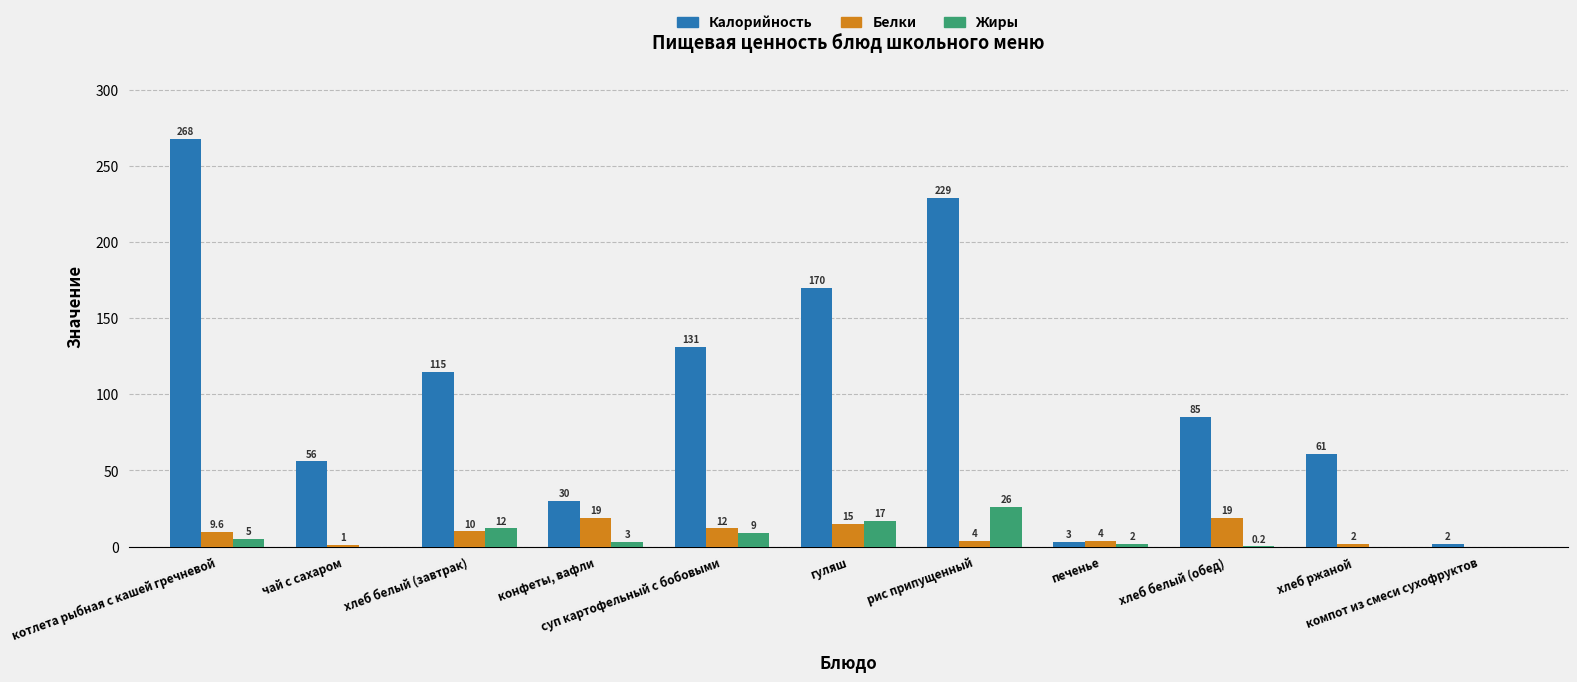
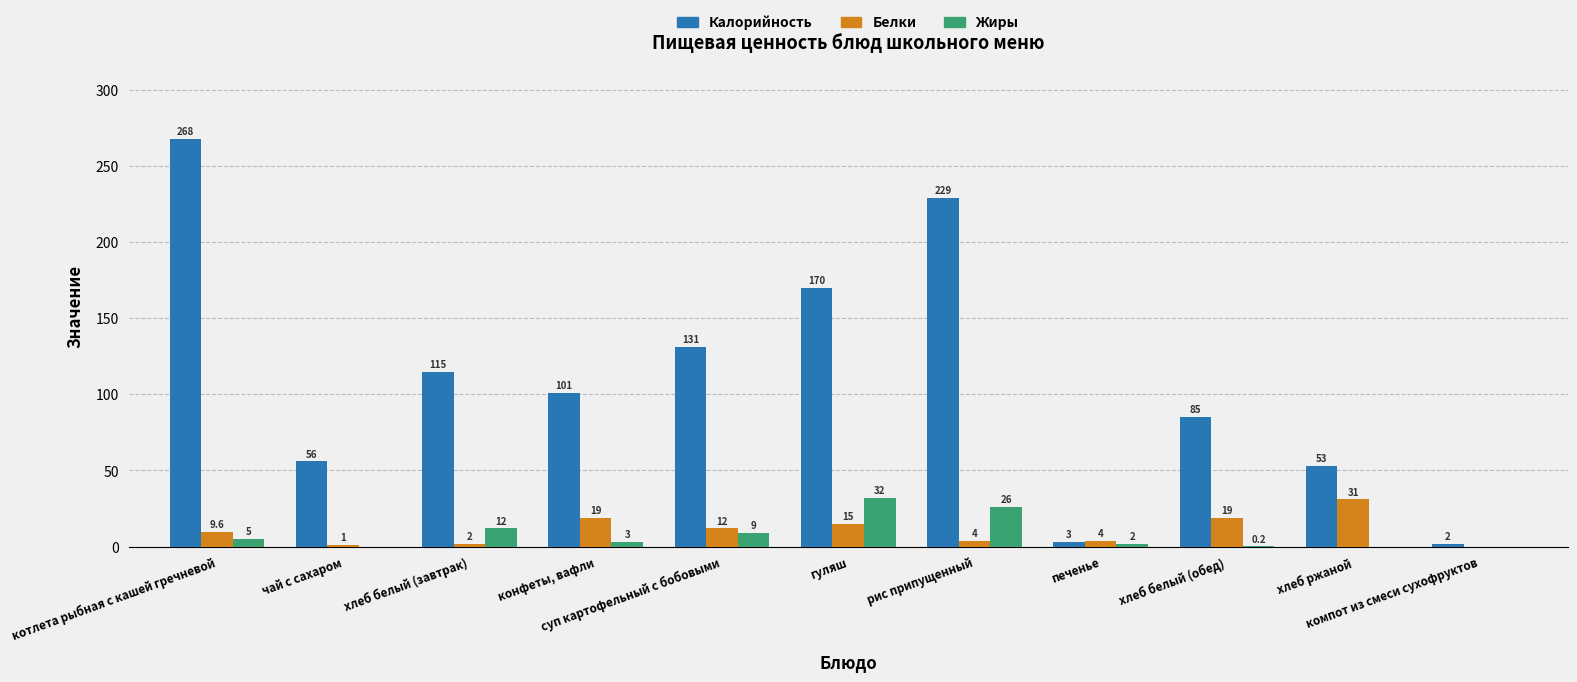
  {
    "Калорийность": {
      "котлета рыбная с кашей гречневой": 268,
      "чай с сахаром": 56,
      "хлеб белый (завтрак)": 115,
-     "конфеты, вафли": 30,
+     "конфеты, вафли": 101,
      "суп картофельный с бобовыми": 131,
      "гуляш": 170,
      "рис припущенный": 229,
      "печенье": 3,
      "хлеб белый (обед)": 85,
-     "хлеб ржаной": 61,
+     "хлеб ржаной": 53,
      "компот из смеси сухофруктов": 2
    },
    "Белки": {
      "котлета рыбная с кашей гречневой": 9.6,
      "чай с сахаром": 1,
-     "хлеб белый (завтрак)": 10,
+     "хлеб белый (завтрак)": 2,
      "конфеты, вафли": 19,
      "суп картофельный с бобовыми": 12,
      "гуляш": 15,
      "рис припущенный": 4,
      "печенье": 4,
      "хлеб белый (обед)": 19,
-     "хлеб ржаной": 2
+     "хлеб ржаной": 31
    },
    "Жиры": {
      "котлета рыбная с кашей гречневой": 5,
      "хлеб белый (завтрак)": 12,
      "конфеты, вафли": 3,
      "суп картофельный с бобовыми": 9,
-     "гуляш": 17,
+     "гуляш": 32,
      "рис припущенный": 26,
      "печенье": 2,
      "хлеб белый (обед)": 0.2
    }
  }
